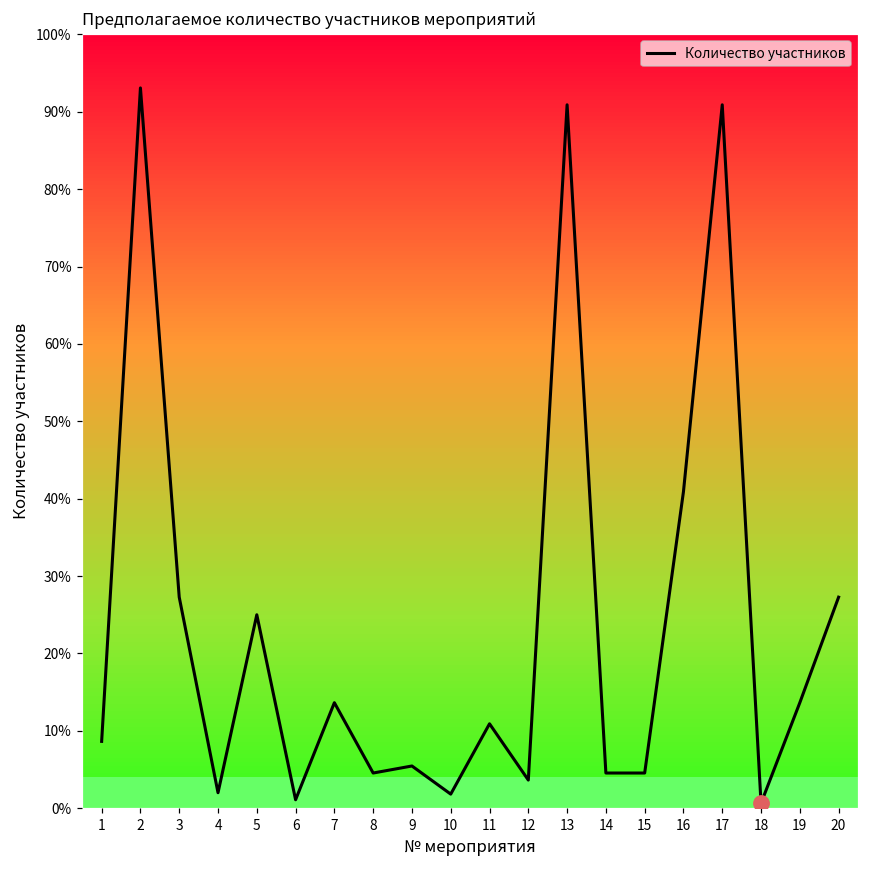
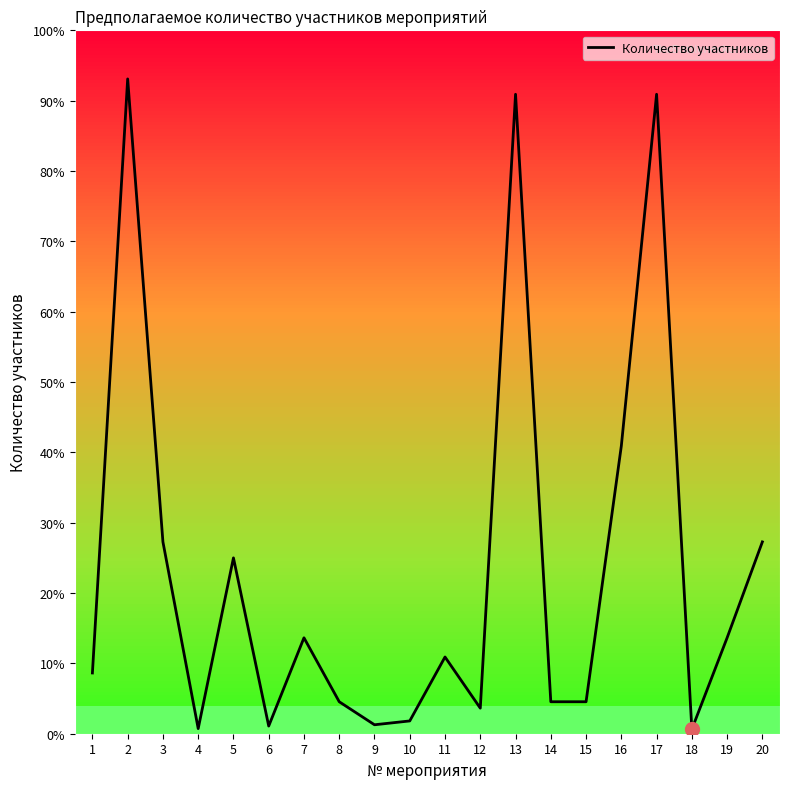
  {
    "Количество участников": {
      "1": "9%",
      "2": "93%",
      "3": "27%",
-     "4": "2%",
+     "4": "1%",
      "5": "25%",
      "6": "1%",
      "7": "14%",
      "8": "5%",
-     "9": "5%",
+     "9": "1%",
      "10": "2%",
      "11": "11%",
      "12": "4%",
      "13": "91%",
      "14": "5%",
      "15": "5%",
      "16": "41%",
      "17": "91%",
      "19": "14%",
      "20": "27%"
    }
  }
